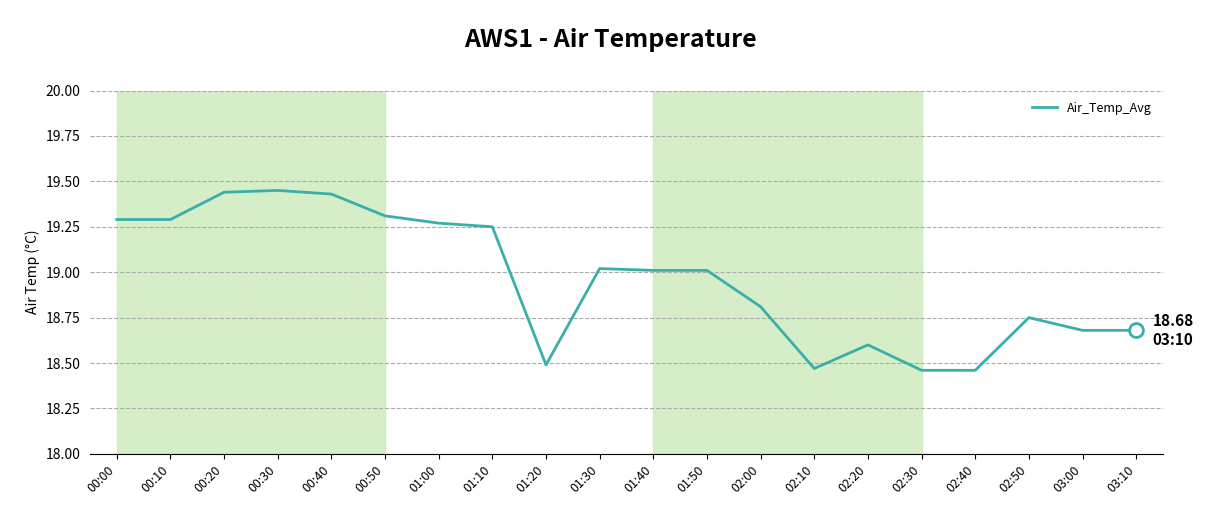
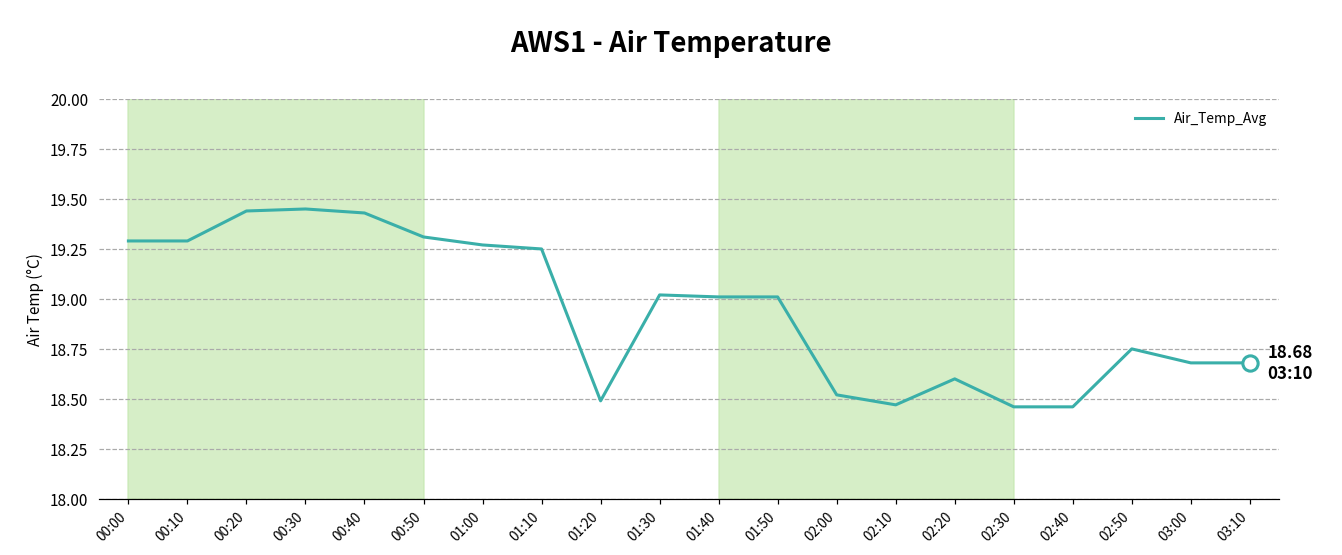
  {
    "Air_Temp_Avg": {
      "00:00": 19.29,
      "00:10": 19.29,
      "00:20": 19.44,
      "00:30": 19.45,
      "00:40": 19.43,
      "00:50": 19.31,
      "01:00": 19.27,
      "01:10": 19.25,
      "01:20": 18.49,
      "01:30": 19.02,
      "01:40": 19.01,
      "01:50": 19.01,
-     "02:00": 18.81,
+     "02:00": 18.52,
      "02:10": 18.47,
      "02:20": 18.60,
      "02:30": 18.46,
      "02:40": 18.46,
      "02:50": 18.75,
      "03:00": 18.68
    }
  }
